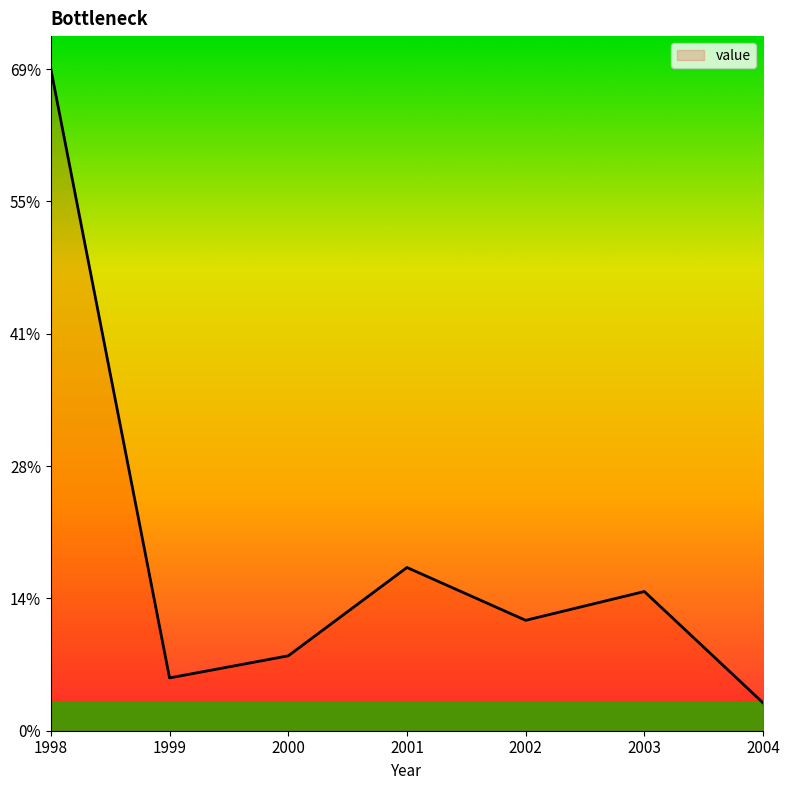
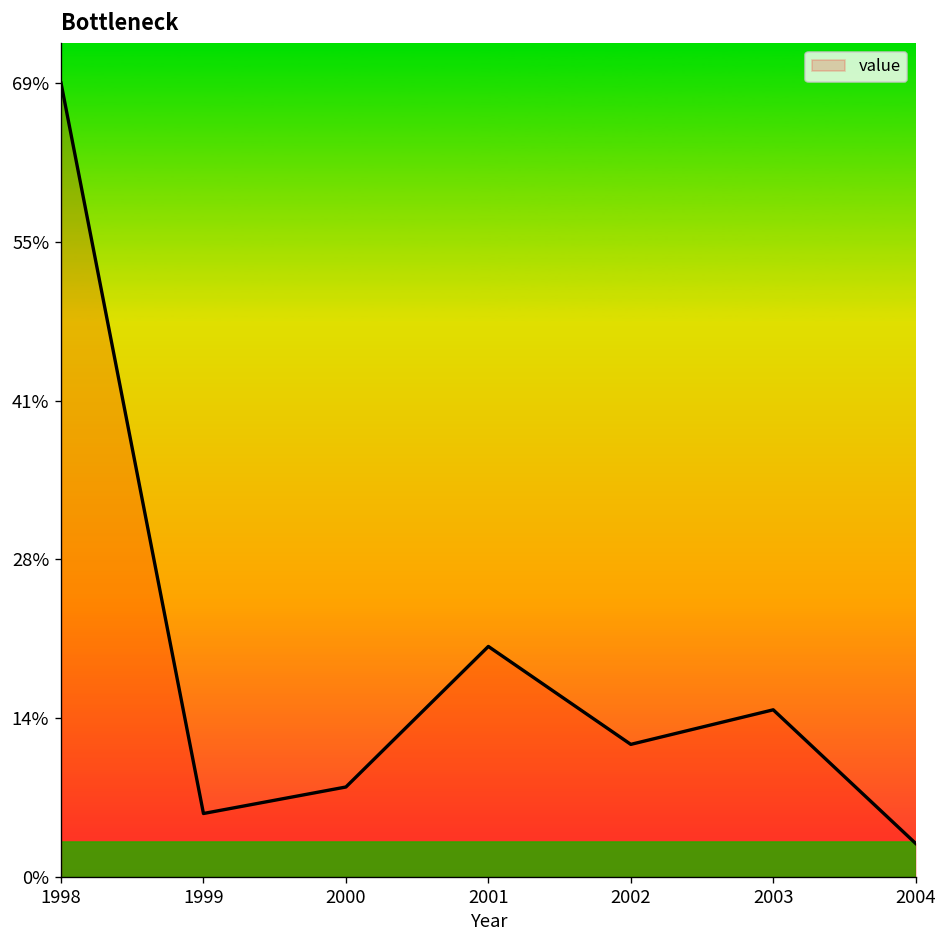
  {
    "1998": "69%",
    "1999": "6%",
    "2000": "8%",
-   "2001": "17%",
+   "2001": "20%",
    "2002": "12%",
    "2003": "14%"
  }
